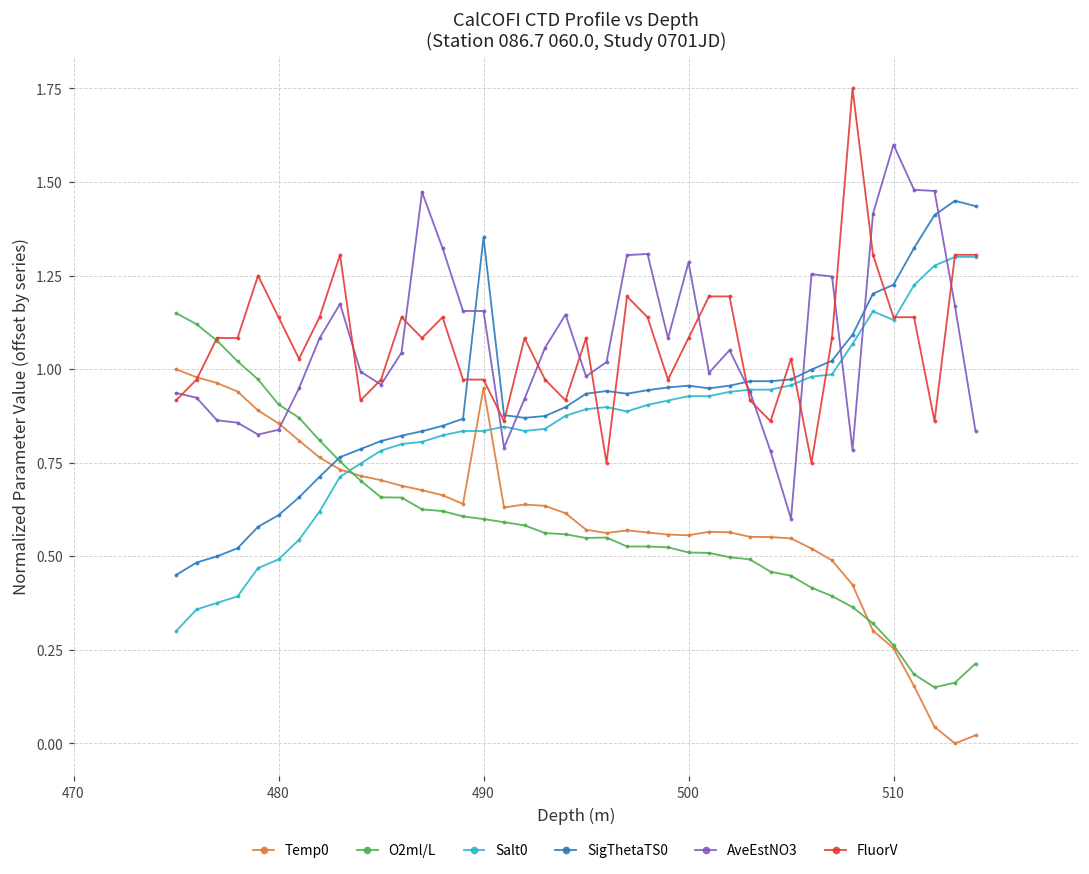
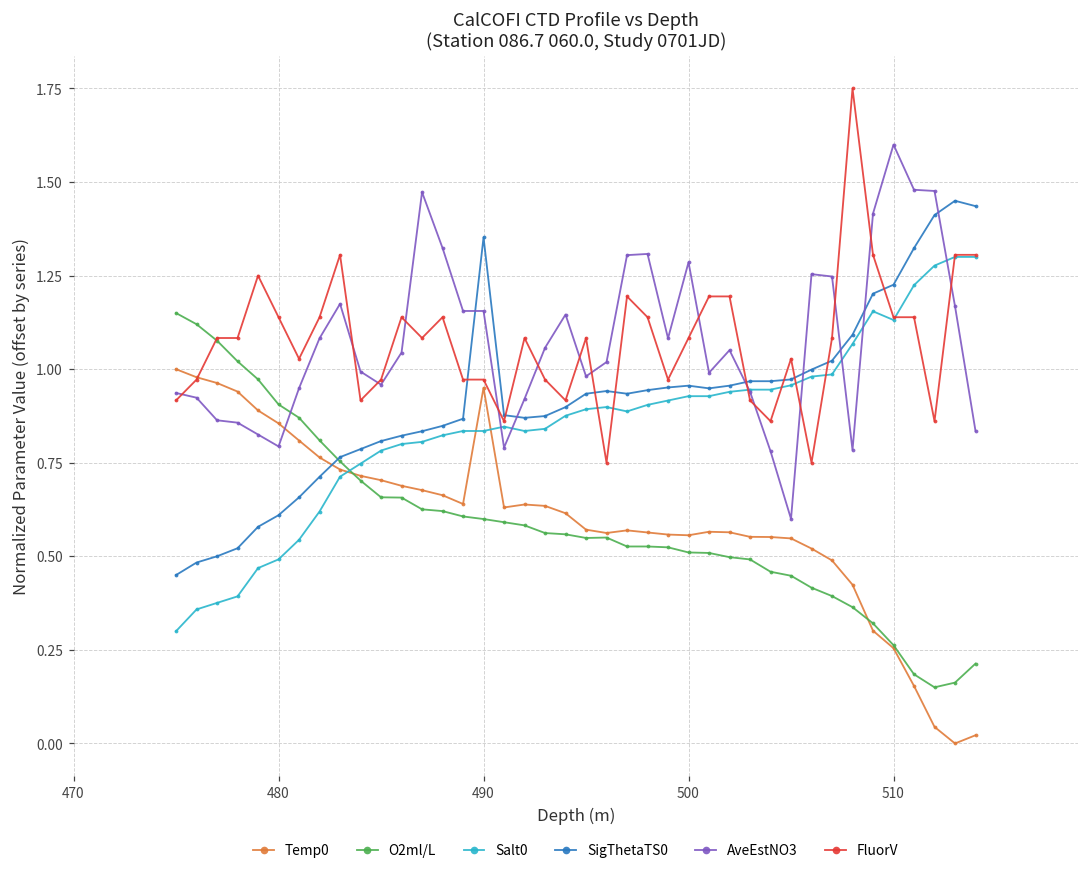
  {
    "Temp0": {
      "480": 0.86,
      "490": 0.95,
      "500": 0.56,
      "510": 0.25
    },
    "O2ml/L": {
      "480": 0.91,
      "490": 0.60,
      "500": 0.51,
      "510": 0.26
    },
    "Salt0": {
      "480": 0.49,
      "490": 0.83,
      "500": 0.93
    },
    "SigThetaTS0": {
      "480": 0.61,
      "490": 1.35,
      "500": 0.96,
      "510": 1.23
    },
    "AveEstNO3": {
-     "480": 0.84,
+     "480": 0.79,
      "490": 1.16,
      "500": 1.29,
      "510": 1.60
    },
    "FluorV": {
      "480": 1.14,
      "490": 0.97,
      "500": 1.08
    }
  }
